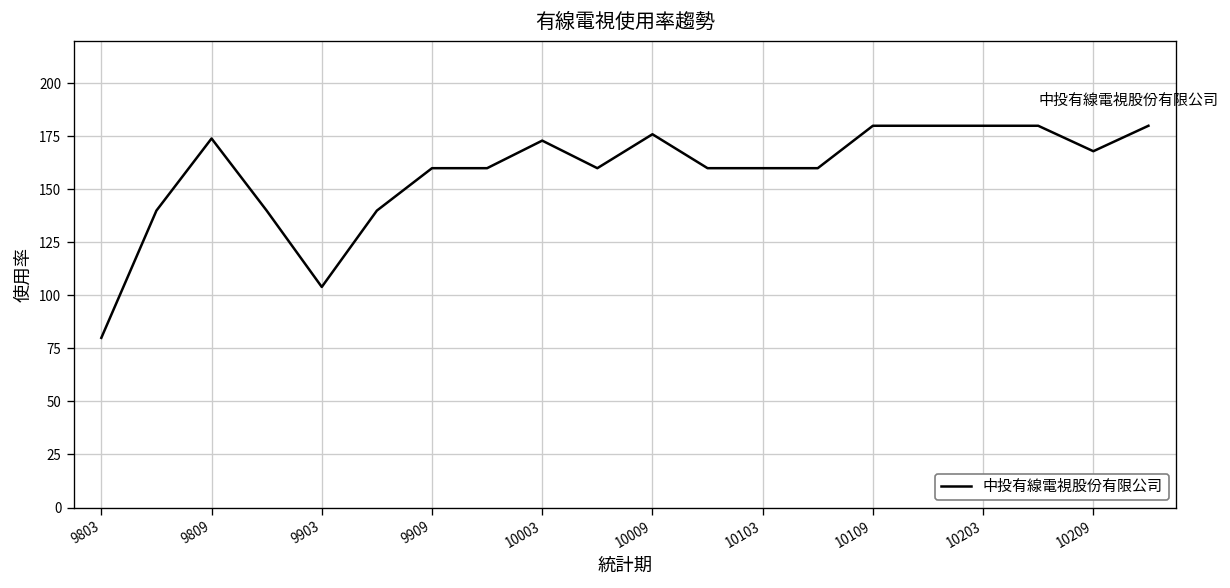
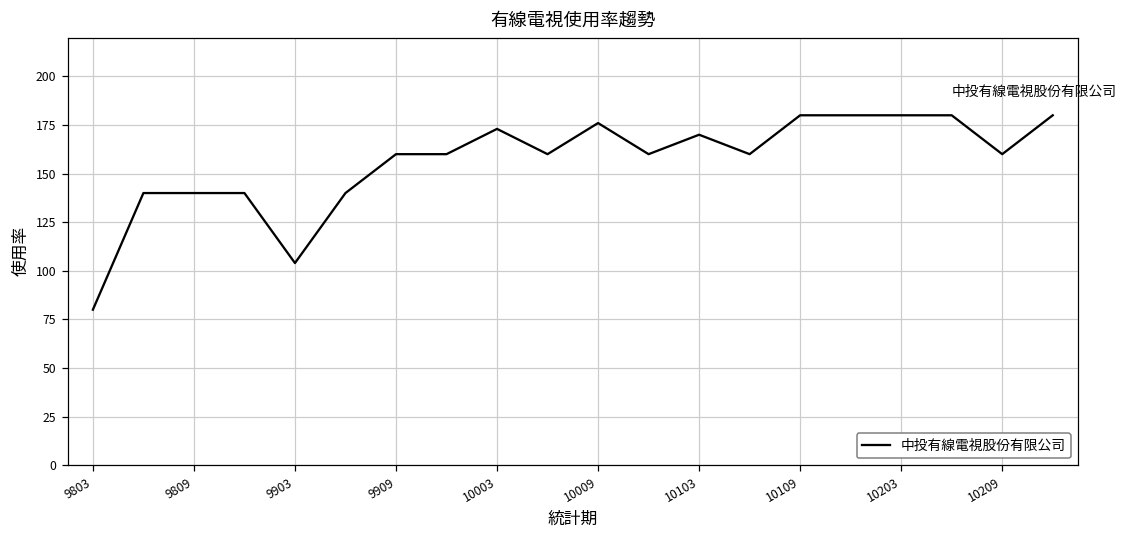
  {
    "9803": 80,
-   "9809": 174,
+   "9809": 140,
    "9903": 104,
    "9909": 160,
    "10003": 173,
    "10009": 176,
-   "10103": 160,
+   "10103": 170,
    "10109": 180,
    "10203": 180,
-   "10209": 168
+   "10209": 160
  }
